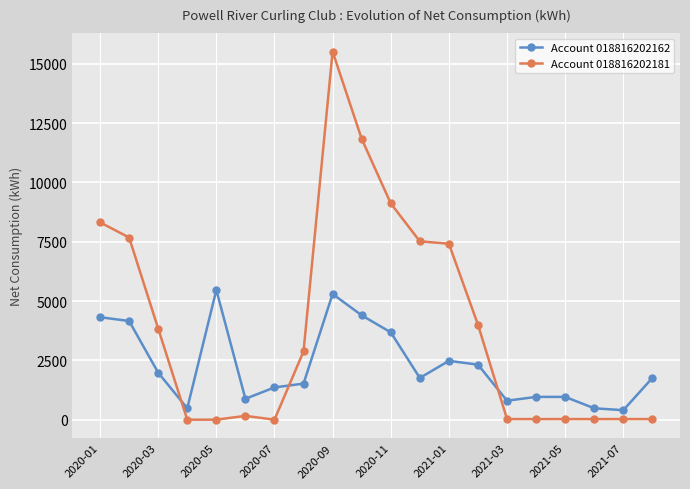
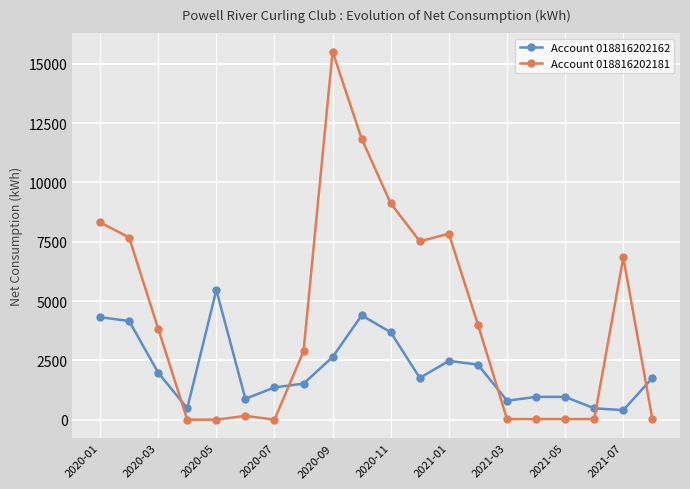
  {
    "Account 018816202162": {
      "2020-01": 4300,
      "2020-03": 2000,
      "2020-05": 5500,
      "2020-07": 1400,
-     "2020-09": 5300,
+     "2020-09": 2600,
      "2020-11": 3700,
      "2021-01": 2500,
      "2021-03": 800,
      "2021-05": 1000,
      "2021-07": 400
    },
    "Account 018816202181": {
      "2020-01": 8300,
      "2020-03": 3800,
      "2020-05": 0,
      "2020-07": 0,
      "2020-09": 15500,
      "2020-11": 9100,
-     "2021-01": 7400,
+     "2021-01": 7800,
      "2021-03": 0,
      "2021-05": 0,
-     "2021-07": 0
+     "2021-07": 6800
    }
  }
